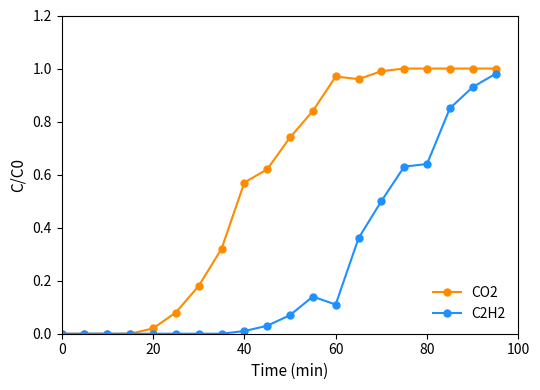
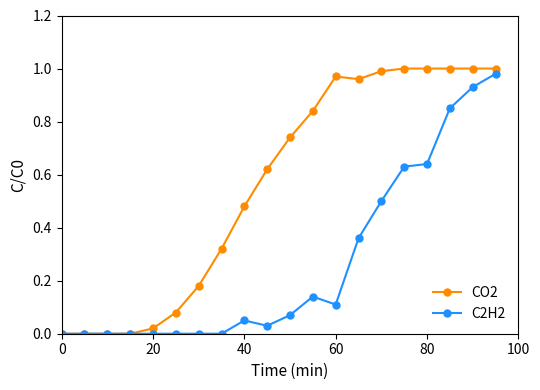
  {
    "CO2": {
      "20": 0.02,
-     "40": 0.57,
+     "40": 0.48,
      "60": 0.97,
      "80": 1.00
    },
    "C2H2": {
      "20": 0.00,
-     "40": 0.01,
+     "40": 0.05,
      "60": 0.11,
      "80": 0.64
    }
  }
